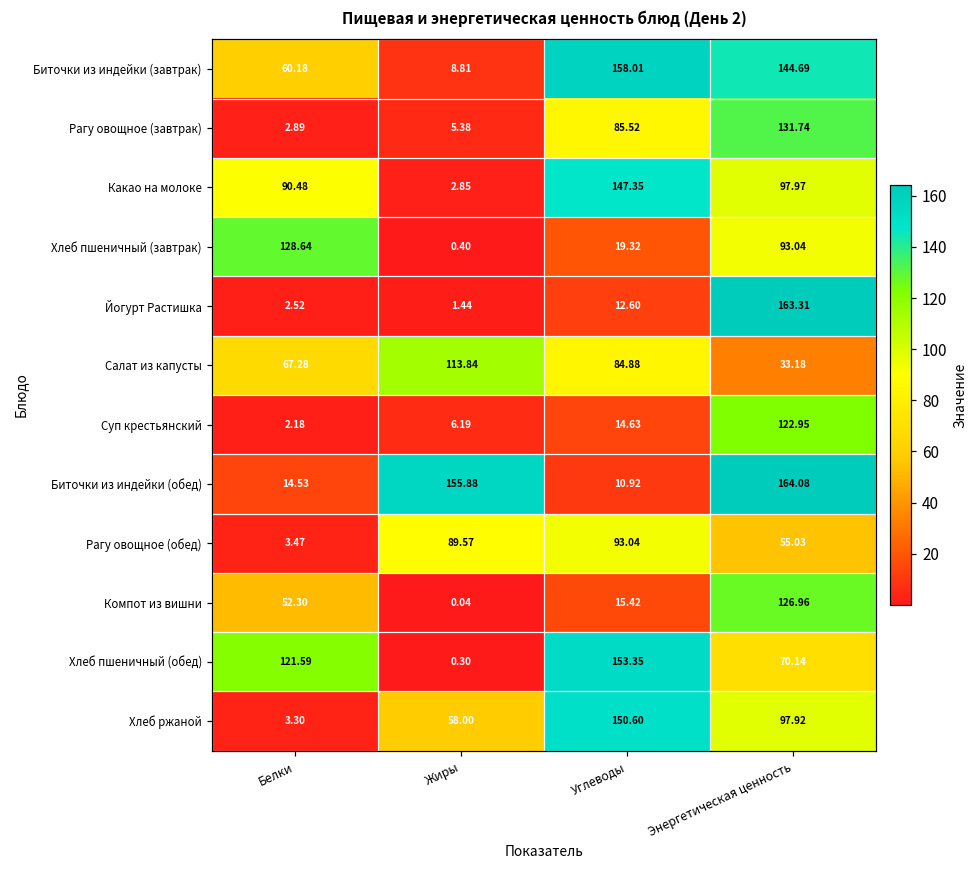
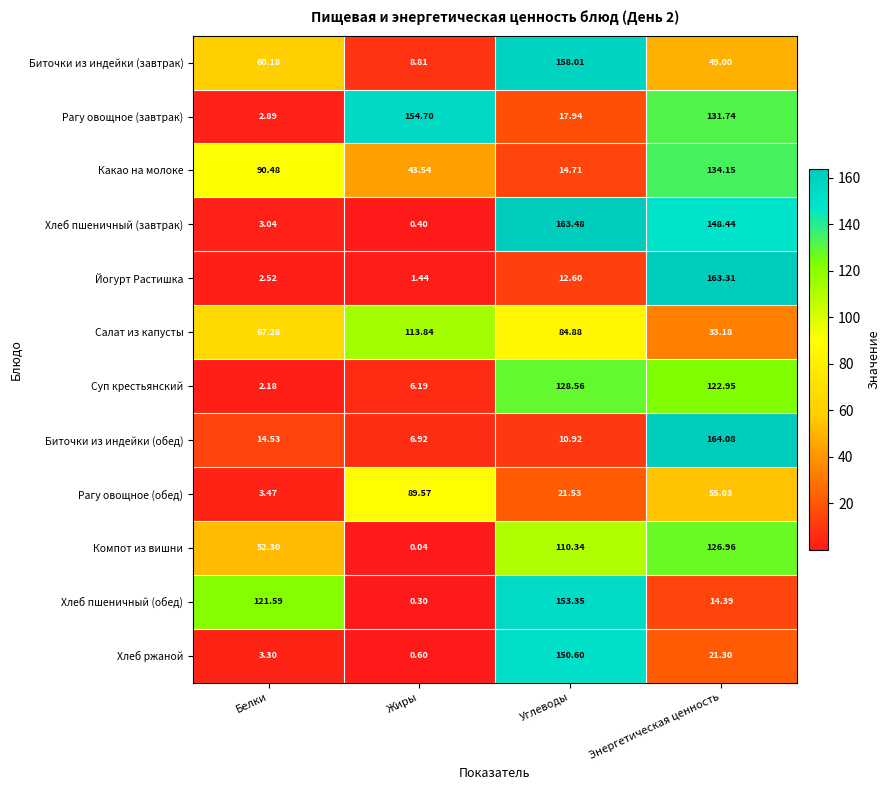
  {
    "Биточки из индейки (завтрак)": {
      "Белки": 60.18,
      "Жиры": 8.81,
      "Углеводы": 158.01,
-     "Энергетическая ценность": 144.69
+     "Энергетическая ценность": 49.00
    },
    "Рагу овощное (завтрак)": {
      "Белки": 2.89,
-     "Жиры": 5.38,
-     "Углеводы": 85.52,
+     "Жиры": 154.70,
+     "Углеводы": 17.94,
      "Энергетическая ценность": 131.74
    },
    "Какао на молоке": {
      "Белки": 90.48,
-     "Жиры": 2.85,
-     "Углеводы": 147.35,
-     "Энергетическая ценность": 97.97
+     "Жиры": 43.54,
+     "Углеводы": 14.71,
+     "Энергетическая ценность": 134.15
    },
    "Хлеб пшеничный (завтрак)": {
-     "Белки": 128.64,
+     "Белки": 3.04,
      "Жиры": 0.40,
-     "Углеводы": 19.32,
-     "Энергетическая ценность": 93.04
+     "Углеводы": 163.48,
+     "Энергетическая ценность": 148.44
    },
    "Йогурт Растишка": {
      "Белки": 2.52,
      "Жиры": 1.44,
      "Углеводы": 12.60,
      "Энергетическая ценность": 163.31
    },
    "Салат из капусты": {
      "Белки": 67.28,
      "Жиры": 113.84,
      "Углеводы": 84.88,
      "Энергетическая ценность": 33.18
    },
    "Суп крестьянский": {
      "Белки": 2.18,
      "Жиры": 6.19,
-     "Углеводы": 14.63,
+     "Углеводы": 128.56,
      "Энергетическая ценность": 122.95
    },
    "Биточки из индейки (обед)": {
      "Белки": 14.53,
-     "Жиры": 155.88,
+     "Жиры": 6.92,
      "Углеводы": 10.92,
      "Энергетическая ценность": 164.08
    },
    "Рагу овощное (обед)": {
      "Белки": 3.47,
      "Жиры": 89.57,
-     "Углеводы": 93.04,
+     "Углеводы": 21.53,
      "Энергетическая ценность": 55.03
    },
    "Компот из вишни": {
      "Белки": 52.30,
      "Жиры": 0.04,
-     "Углеводы": 15.42,
+     "Углеводы": 110.34,
      "Энергетическая ценность": 126.96
    },
    "Хлеб пшеничный (обед)": {
      "Белки": 121.59,
      "Жиры": 0.30,
      "Углеводы": 153.35,
-     "Энергетическая ценность": 70.14
+     "Энергетическая ценность": 14.39
    },
    "Хлеб ржаной": {
      "Белки": 3.30,
-     "Жиры": 58.00,
+     "Жиры": 0.60,
      "Углеводы": 150.60,
-     "Энергетическая ценность": 97.92
+     "Энергетическая ценность": 21.30
    }
  }
